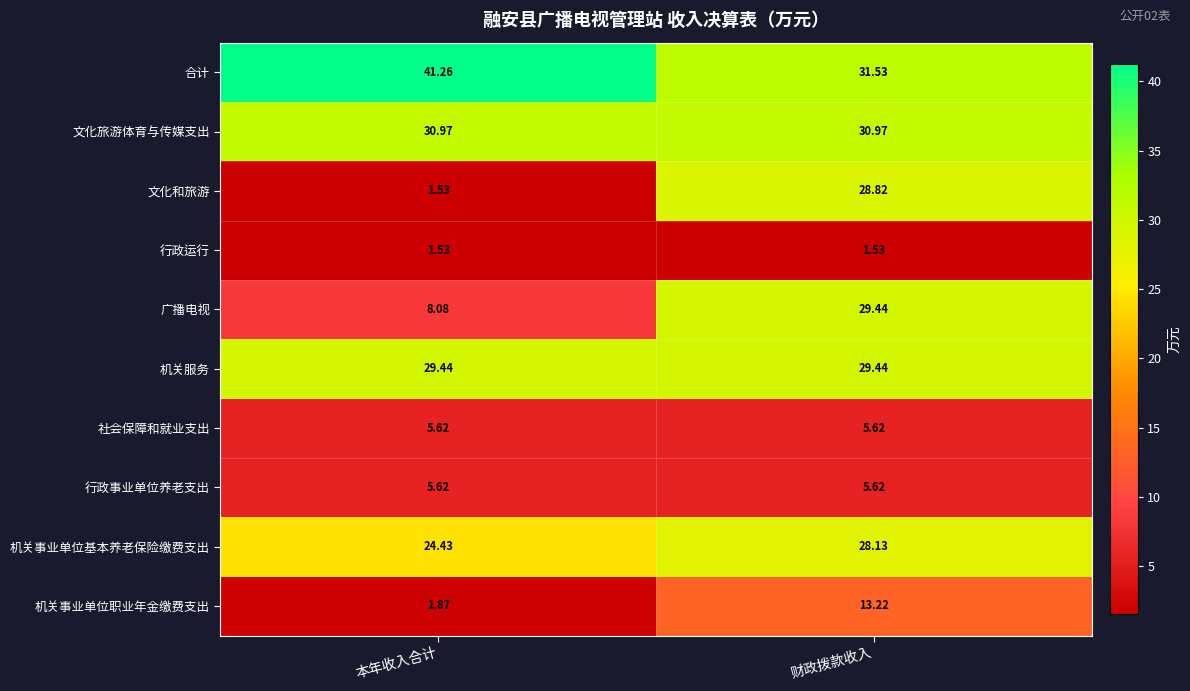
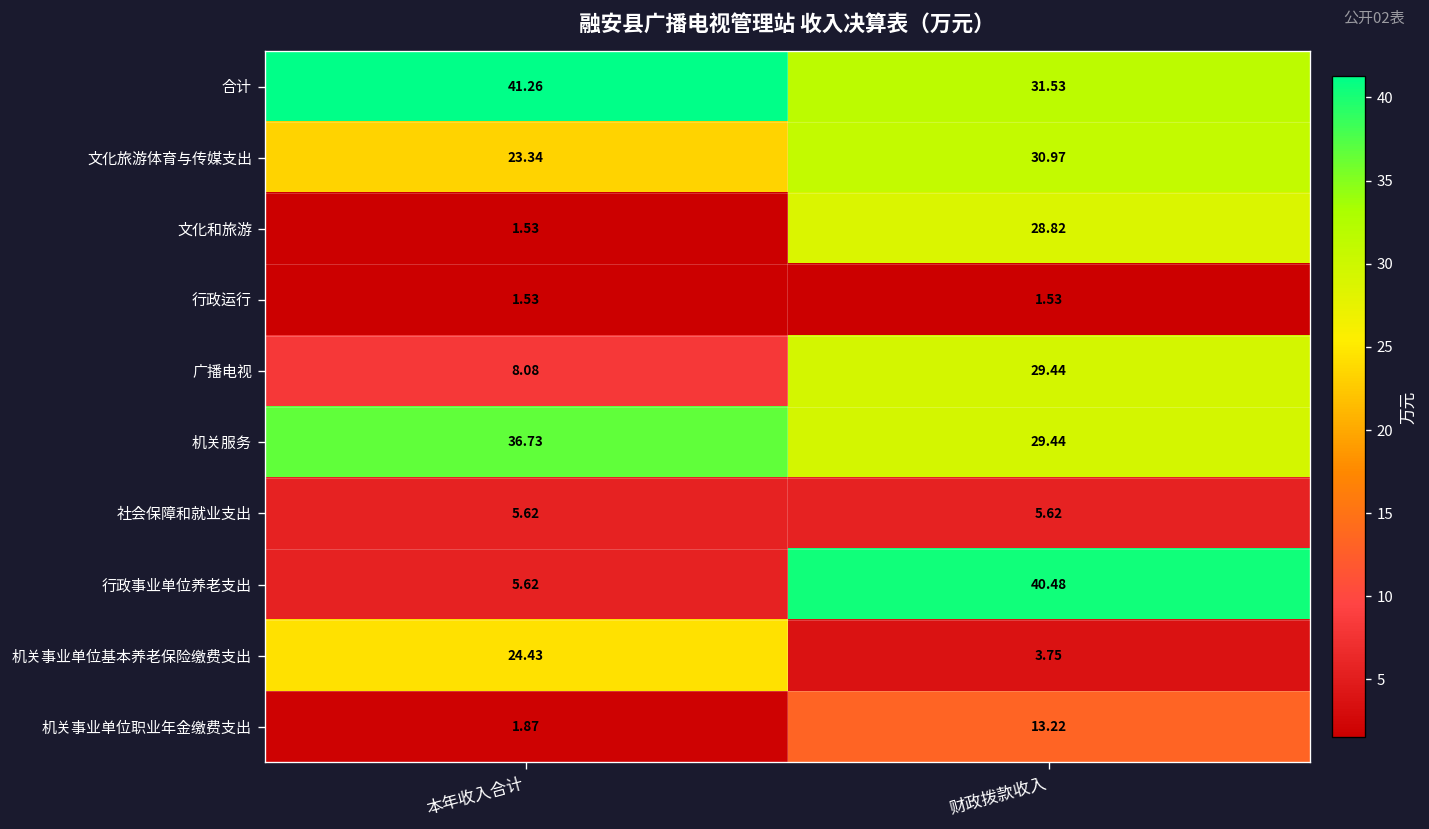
  {
    "合计": {
      "本年收入合计": 41.26,
      "财政拨款收入": 31.53
    },
    "文化旅游体育与传媒支出": {
-     "本年收入合计": 30.97,
+     "本年收入合计": 23.34,
      "财政拨款收入": 30.97
    },
    "文化和旅游": {
      "本年收入合计": 1.53,
      "财政拨款收入": 28.82
    },
    "行政运行": {
      "本年收入合计": 1.53,
      "财政拨款收入": 1.53
    },
    "广播电视": {
      "本年收入合计": 8.08,
      "财政拨款收入": 29.44
    },
    "机关服务": {
-     "本年收入合计": 29.44,
+     "本年收入合计": 36.73,
      "财政拨款收入": 29.44
    },
    "社会保障和就业支出": {
      "本年收入合计": 5.62,
      "财政拨款收入": 5.62
    },
    "行政事业单位养老支出": {
      "本年收入合计": 5.62,
-     "财政拨款收入": 5.62
+     "财政拨款收入": 40.48
    },
    "机关事业单位基本养老保险缴费支出": {
      "本年收入合计": 24.43,
-     "财政拨款收入": 28.13
+     "财政拨款收入": 3.75
    },
    "机关事业单位职业年金缴费支出": {
      "本年收入合计": 1.87,
      "财政拨款收入": 13.22
    }
  }
